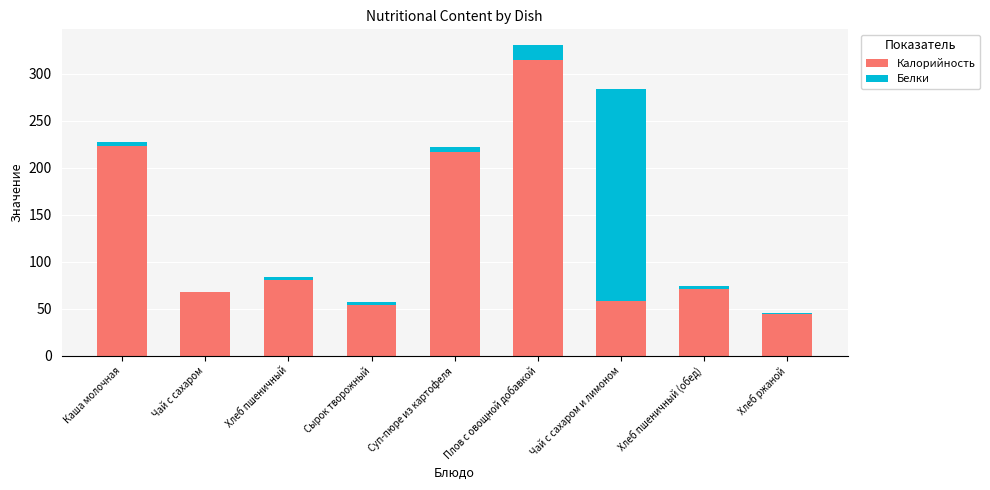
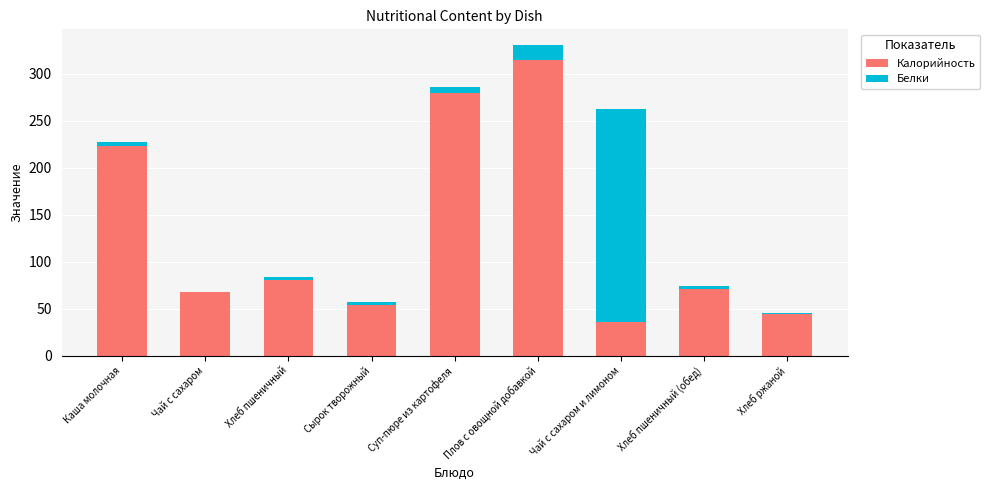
  {
    "Калорийность": {
      "Каша молочная": 220,
      "Чай с сахаром": 70,
      "Хлеб пшеничный": 80,
      "Сырок творожный": 50,
-     "Суп-пюре из картофеля": 220,
+     "Суп-пюре из картофеля": 280,
      "Плов с овощной добавкой": 320,
-     "Чай с сахаром и лимоном": 60,
+     "Чай с сахаром и лимоном": 40,
      "Хлеб пшеничный (обед)": 70,
      "Хлеб ржаной": 40
    },
    "Белки": {
      "Каша молочная": 10,
      "Хлеб пшеничный": 0,
      "Сырок творожный": 0,
      "Суп-пюре из картофеля": 10,
      "Плов с овощной добавкой": 20,
      "Чай с сахаром и лимоном": 230,
      "Хлеб пшеничный (обед)": 0
    }
  }
